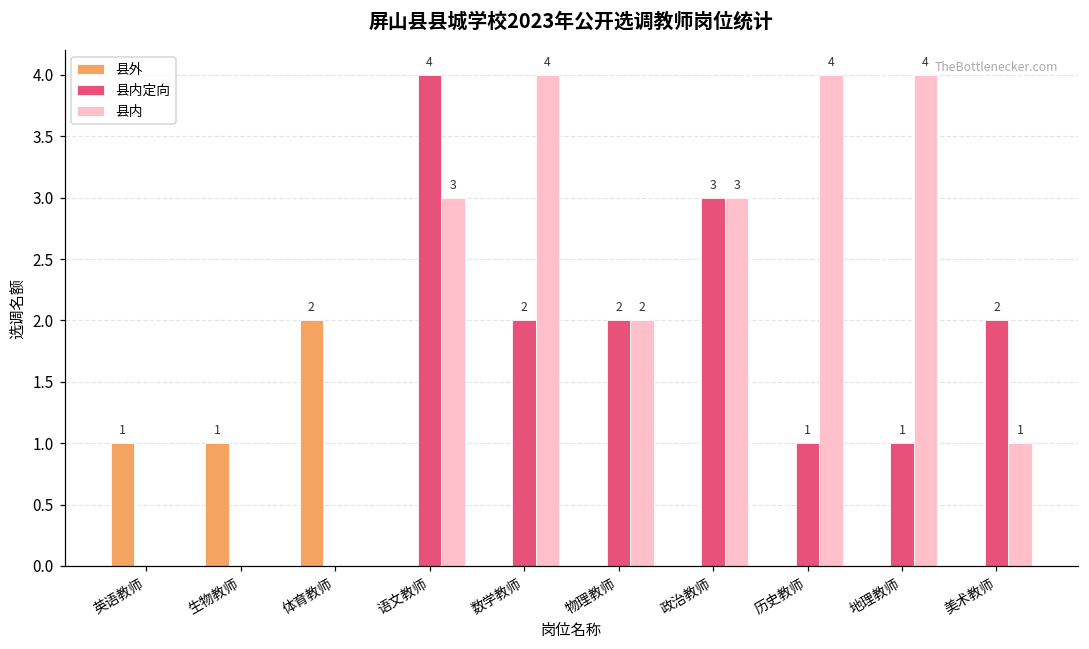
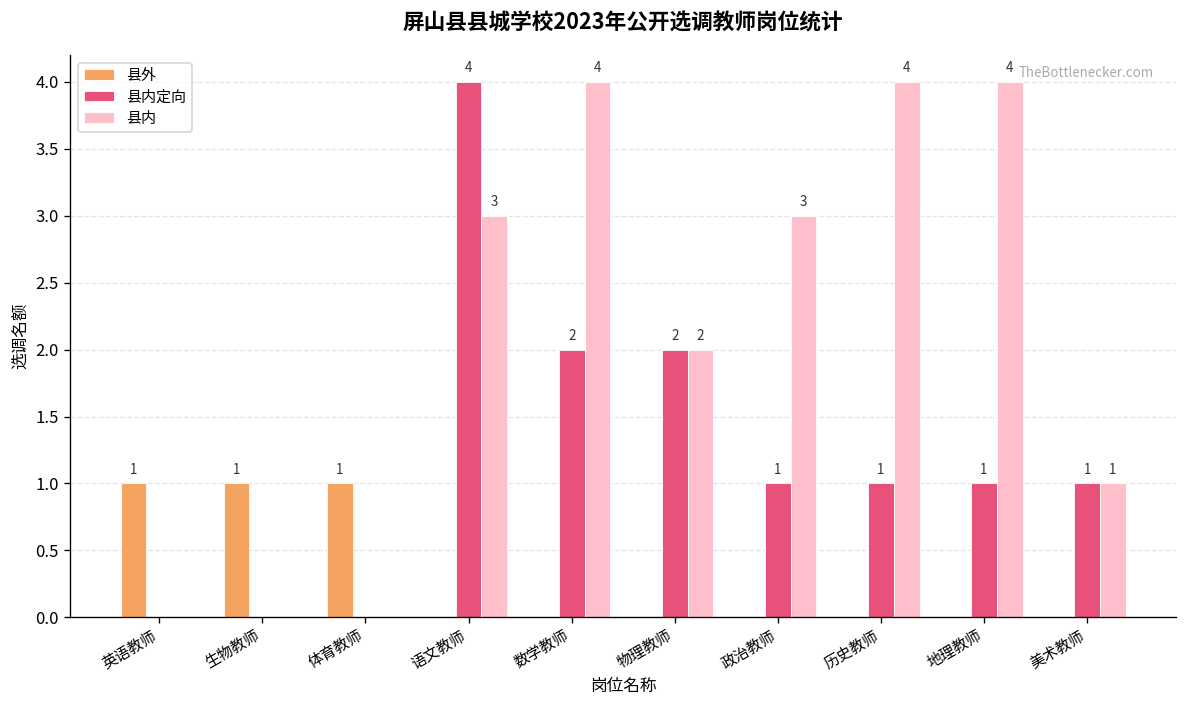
  {
    "县外": {
      "英语教师": 1,
      "生物教师": 1,
-     "体育教师": 2
+     "体育教师": 1
    },
    "县内定向": {
      "语文教师": 4,
      "数学教师": 2,
      "物理教师": 2,
-     "政治教师": 3,
+     "政治教师": 1,
      "历史教师": 1,
      "地理教师": 1,
-     "美术教师": 2
+     "美术教师": 1
    },
    "县内": {
      "语文教师": 3,
      "数学教师": 4,
      "物理教师": 2,
      "政治教师": 3,
      "历史教师": 4,
      "地理教师": 4,
      "美术教师": 1
    }
  }
